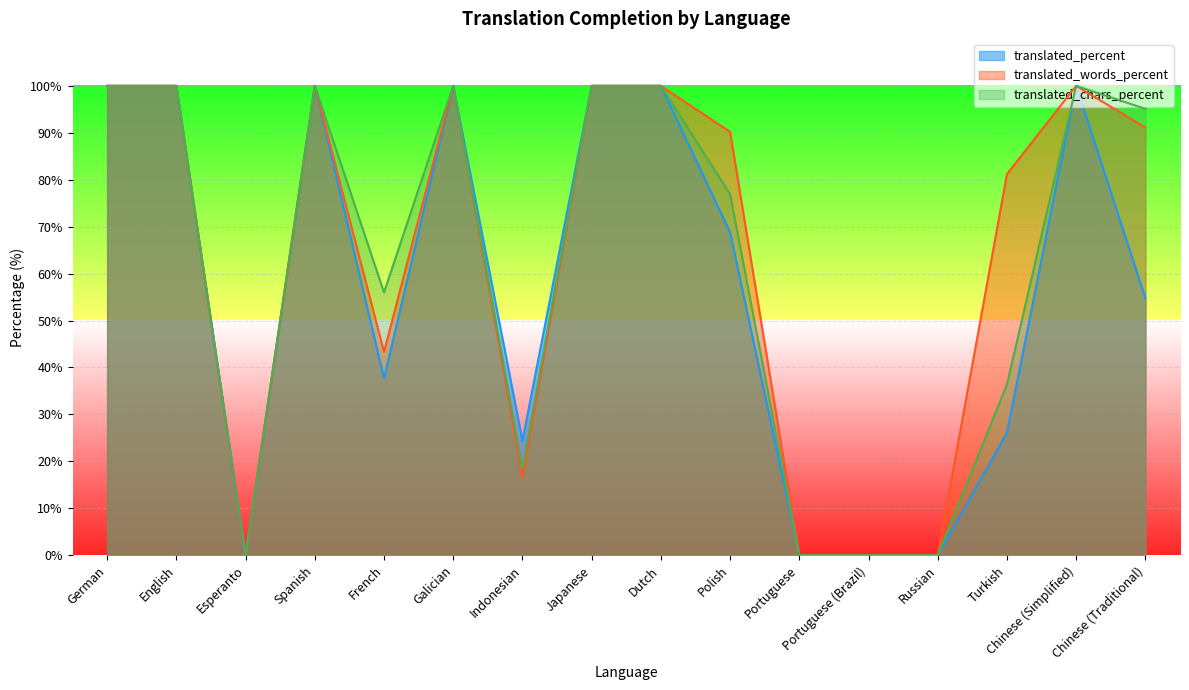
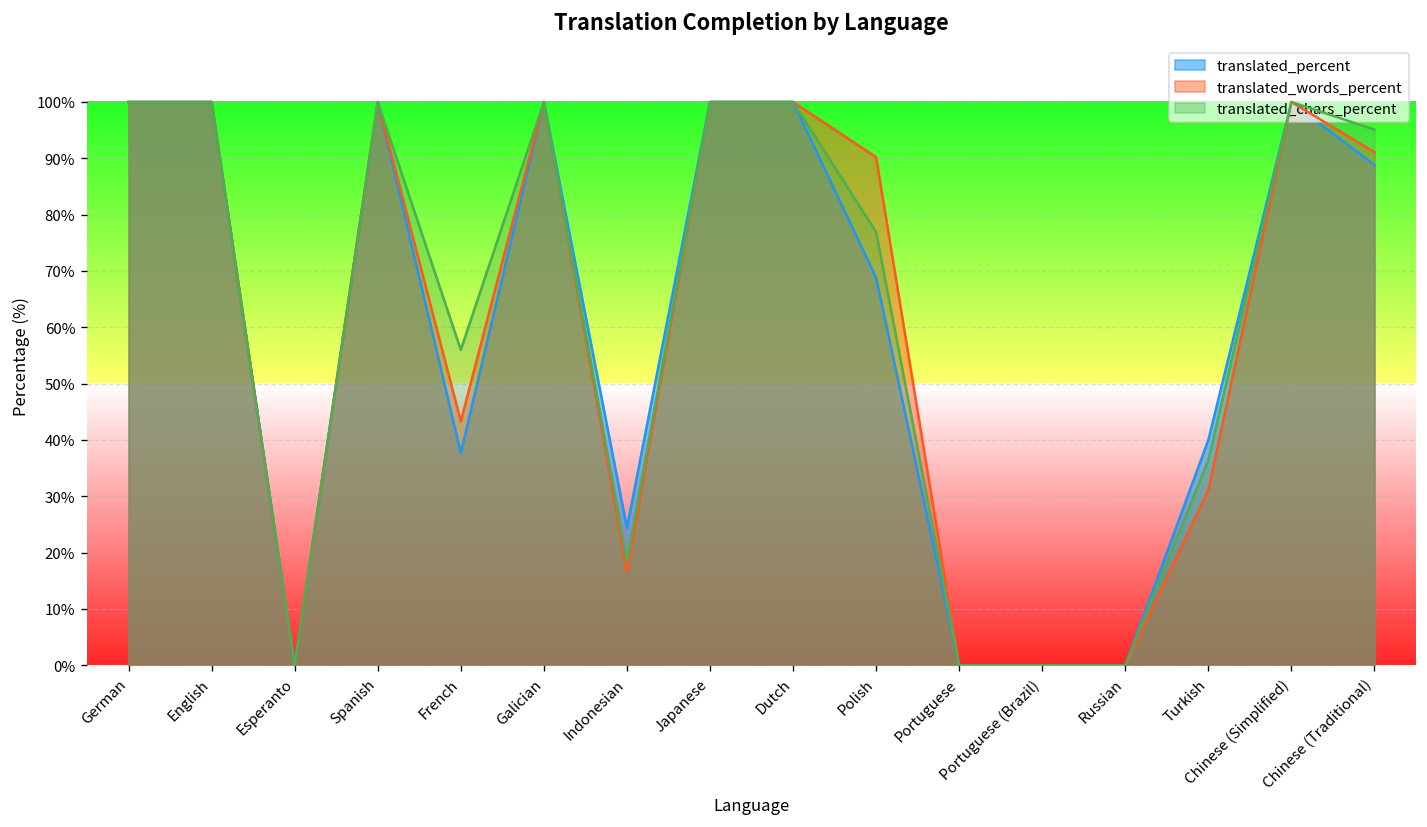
  {
    "translated_percent": {
      "French": "38%",
      "Indonesian": "24%",
      "Polish": "69%",
-     "Turkish": "26%",
-     "Chinese (Traditional)": "55%"
+     "Turkish": "40%",
+     "Chinese (Traditional)": "89%"
    },
    "translated_words_percent": {
      "French": "43%",
      "Indonesian": "17%",
      "Polish": "90%",
-     "Turkish": "81%",
+     "Turkish": "31%",
      "Chinese (Traditional)": "91%"
    },
    "translated_chars_percent": {
      "French": "56%",
      "Indonesian": "19%",
      "Polish": "77%",
      "Turkish": "36%",
      "Chinese (Traditional)": "95%"
    }
  }
